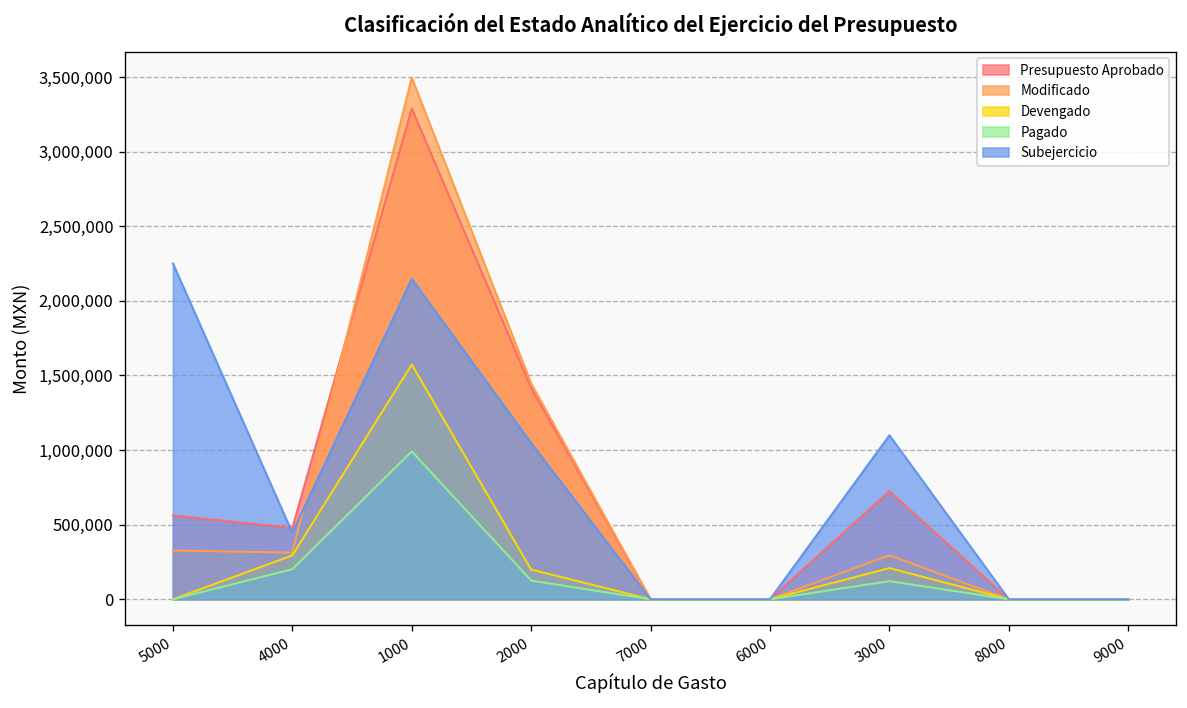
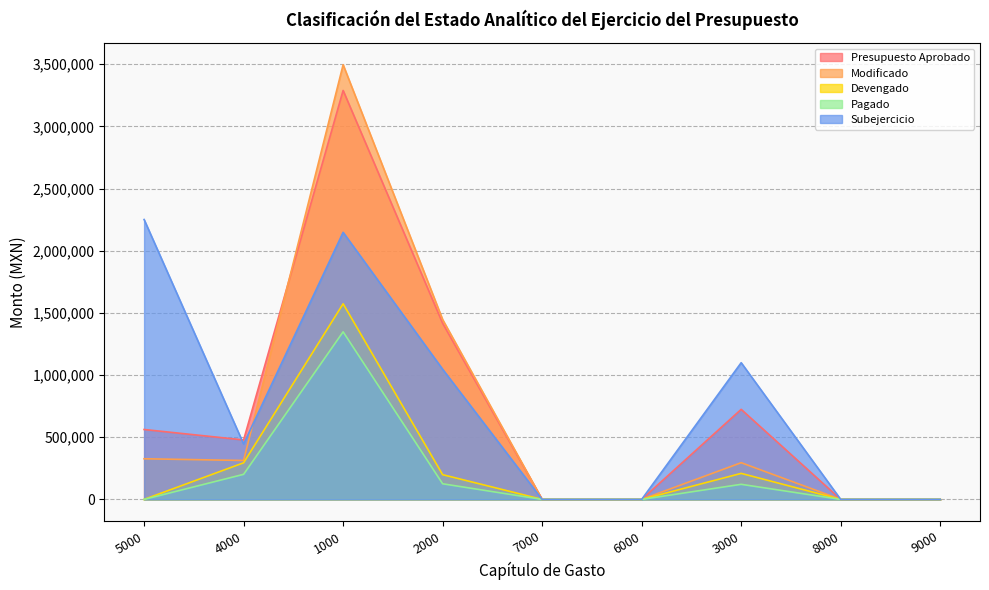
  {
    "Presupuesto Aprobado": {
      "5000": "560,000",
      "4000": "480,000",
      "1000": "3,290,000",
      "2000": "1,420,000",
      "3000": "720,000"
    },
    "Modificado": {
      "5000": "330,000",
      "1000": "3,500,000",
      "2000": "1,450,000",
      "3000": "300,000"
    },
    "Devengado": {
      "1000": "1,570,000",
      "2000": "200,000",
      "3000": "210,000"
    },
    "Pagado": {
      "4000": "200,000",
-     "1000": "990,000",
+     "1000": "1,350,000",
      "2000": "130,000",
      "3000": "120,000"
    },
    "Subejercicio": {
      "5000": "2,250,000",
      "4000": "450,000",
      "1000": "2,150,000",
      "2000": "1,050,000",
      "3000": "1,100,000"
    }
  }
